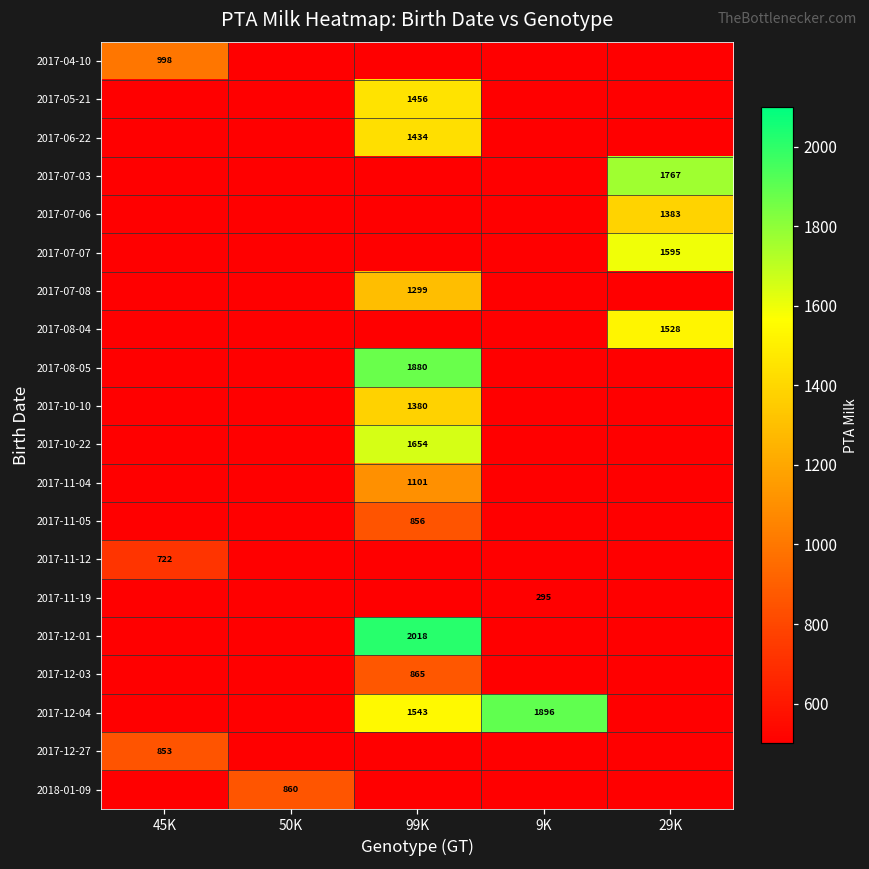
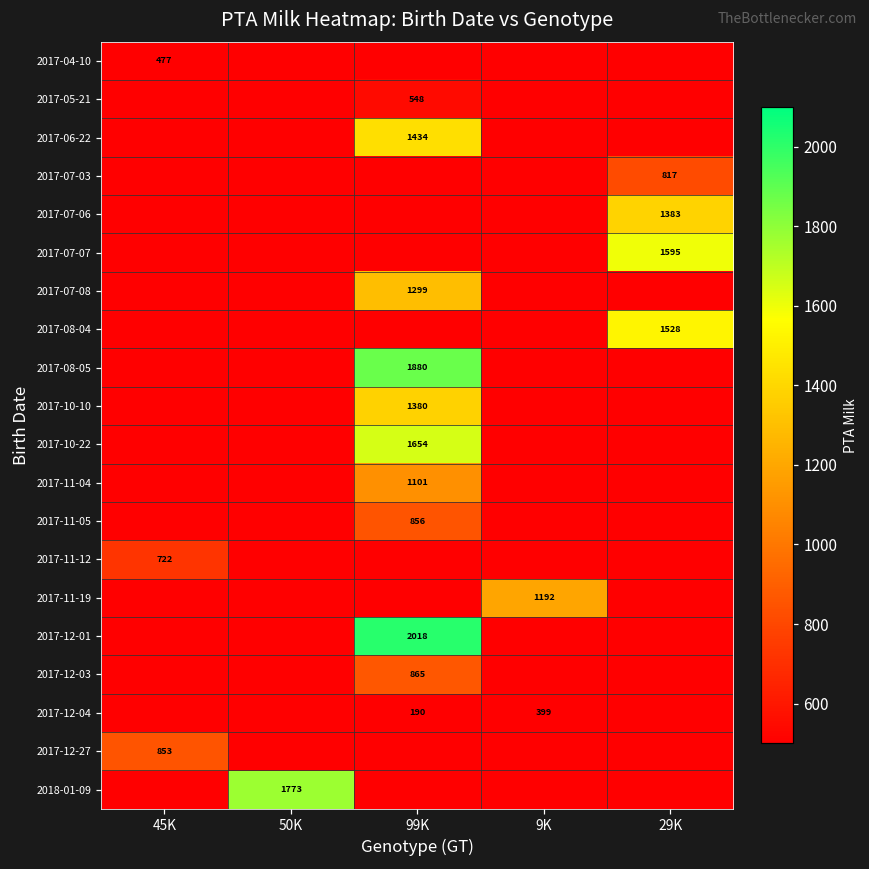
  {
    "2017-04-10": {
-     "45K": 998
+     "45K": 477
    },
    "2017-05-21": {
-     "99K": 1456
+     "99K": 548
    },
    "2017-06-22": {
      "99K": 1434
    },
    "2017-07-03": {
-     "29K": 1767
+     "29K": 817
    },
    "2017-07-06": {
      "29K": 1383
    },
    "2017-07-07": {
      "29K": 1595
    },
    "2017-07-08": {
      "99K": 1299
    },
    "2017-08-04": {
      "29K": 1528
    },
    "2017-08-05": {
      "99K": 1880
    },
    "2017-10-10": {
      "99K": 1380
    },
    "2017-10-22": {
      "99K": 1654
    },
    "2017-11-04": {
      "99K": 1101
    },
    "2017-11-05": {
      "99K": 856
    },
    "2017-11-12": {
      "45K": 722
    },
    "2017-11-19": {
-     "9K": 295
+     "9K": 1192
    },
    "2017-12-01": {
      "99K": 2018
    },
    "2017-12-03": {
      "99K": 865
    },
    "2017-12-04": {
-     "99K": 1543,
-     "9K": 1896
+     "99K": 190,
+     "9K": 399
    },
    "2017-12-27": {
      "45K": 853
    },
    "2018-01-09": {
-     "50K": 860
+     "50K": 1773
    }
  }
